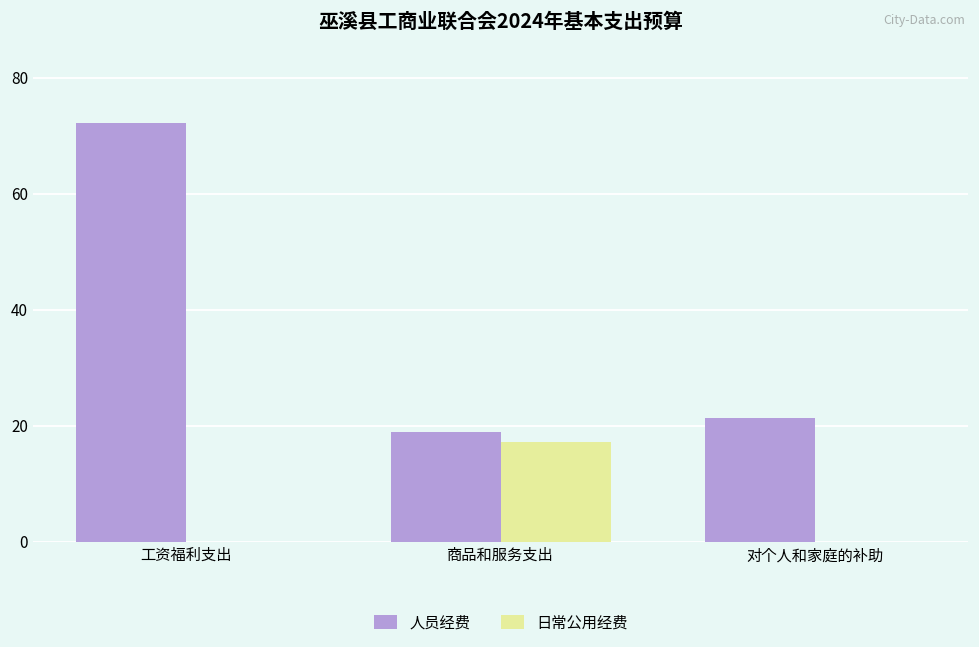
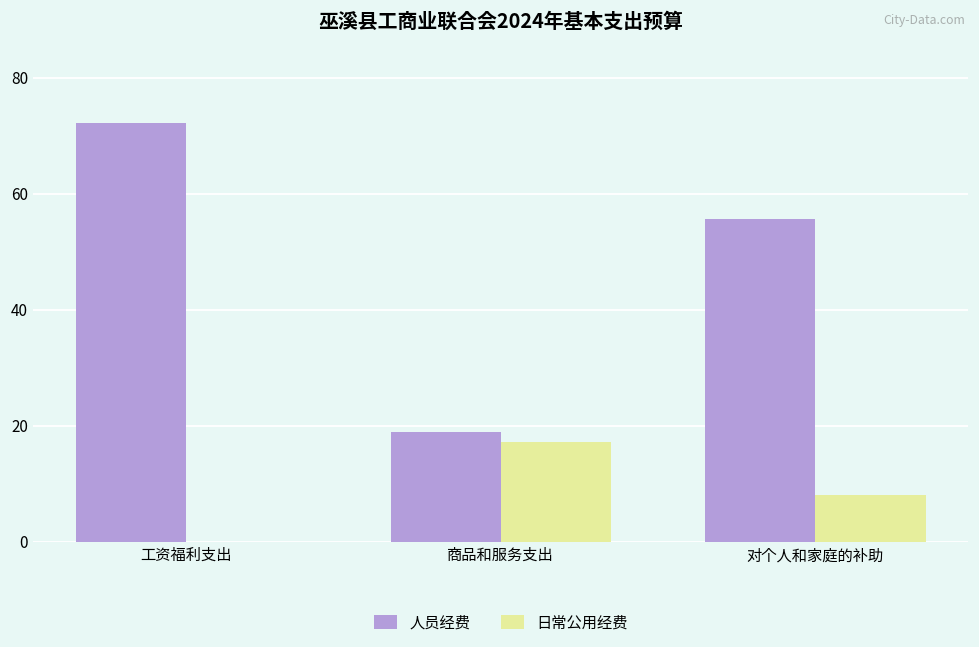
  {
    "人员经费": {
      "工资福利支出": 72,
      "商品和服务支出": 19,
-     "对个人和家庭的补助": 21
+     "对个人和家庭的补助": 56
    },
    "日常公用经费": {
      "工资福利支出": 0,
      "商品和服务支出": 17,
-     "对个人和家庭的补助": 0
+     "对个人和家庭的补助": 8
    }
  }
